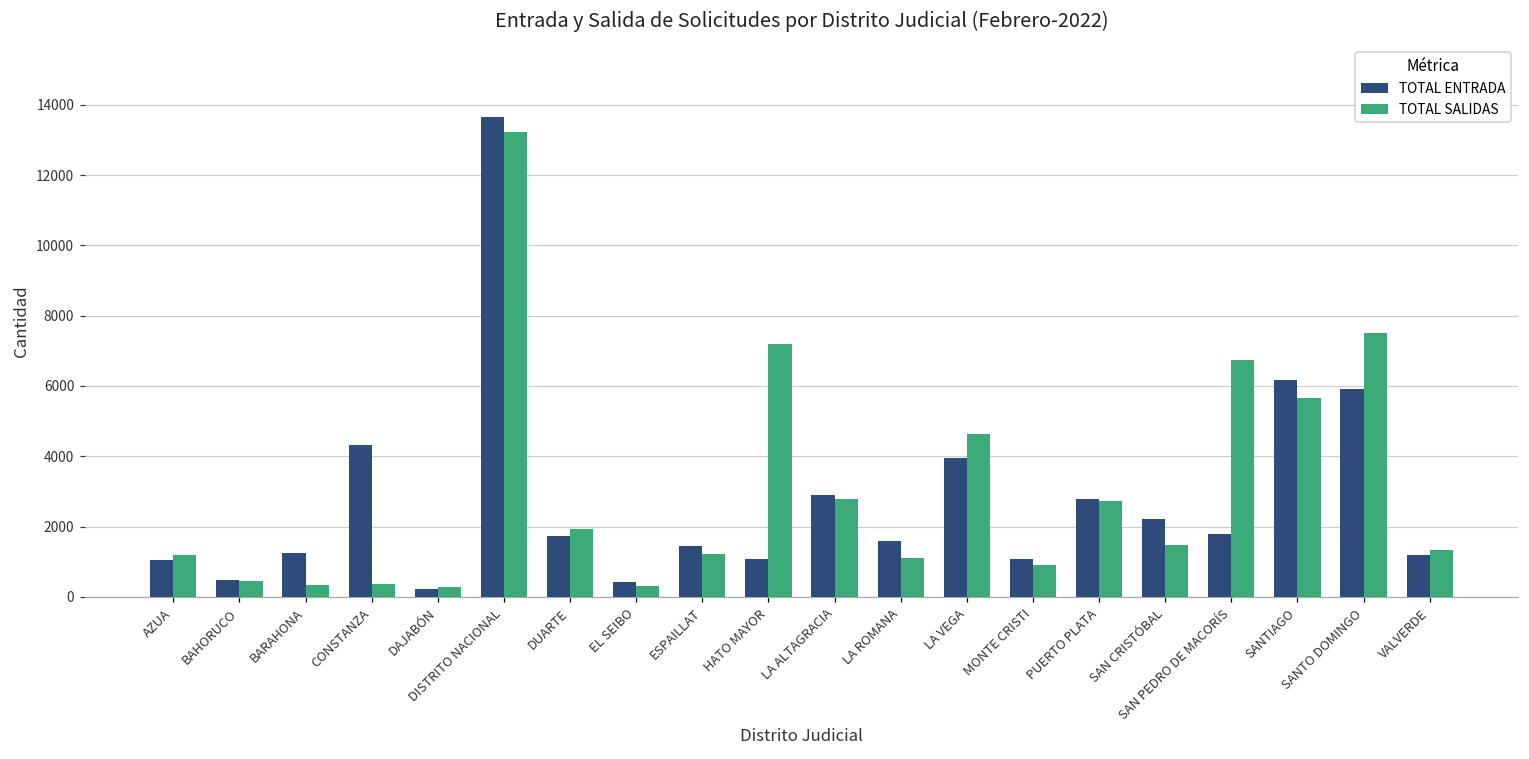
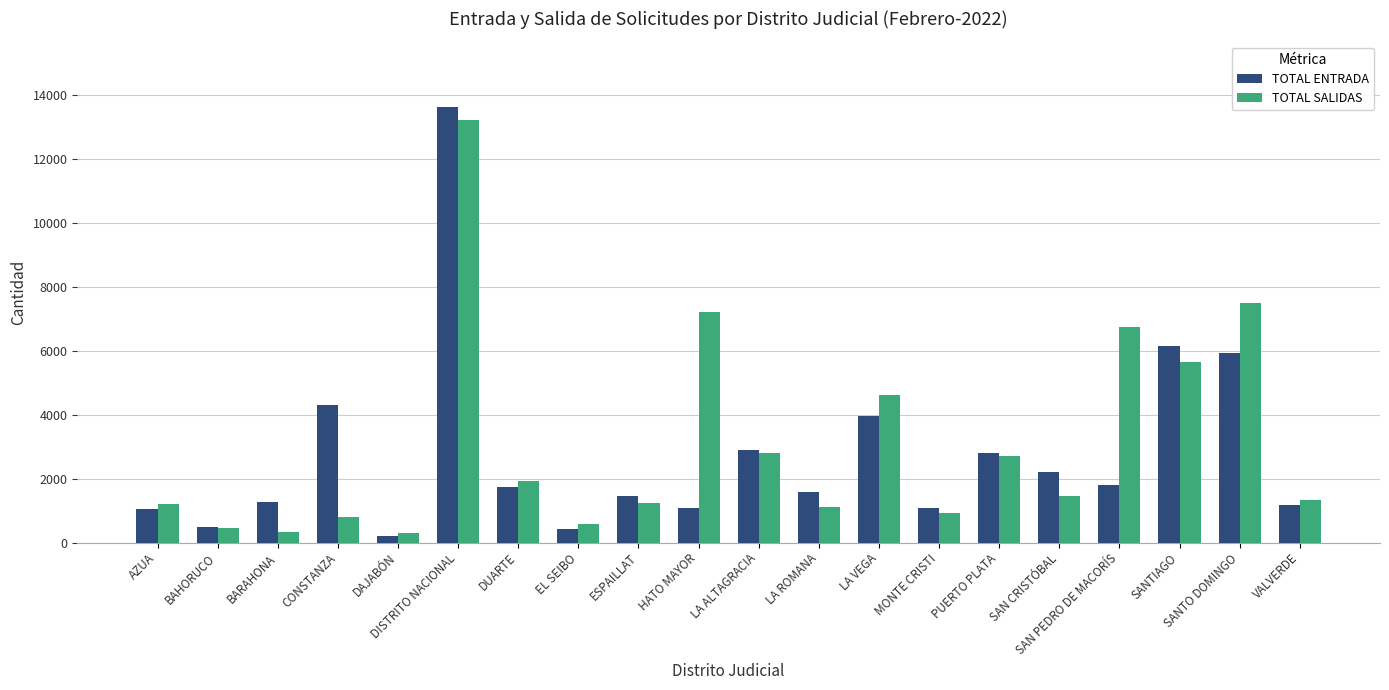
  {
    "TOTAL ENTRADA": {
      "AZUA": 1000,
      "BAHORUCO": 500,
      "BARAHONA": 1300,
      "CONSTANZA": 4300,
      "DAJABÓN": 200,
      "DISTRITO NACIONAL": 13600,
      "DUARTE": 1700,
      "EL SEIBO": 400,
      "ESPAILLAT": 1500,
      "HATO MAYOR": 1100,
      "LA ALTAGRACIA": 2900,
      "LA ROMANA": 1600,
      "LA VEGA": 4000,
      "MONTE CRISTI": 1100,
      "PUERTO PLATA": 2800,
      "SAN CRISTÓBAL": 2200,
      "SAN PEDRO DE MACORÍS": 1800,
      "SANTIAGO": 6200,
      "SANTO DOMINGO": 5900,
      "VALVERDE": 1200
    },
    "TOTAL SALIDAS": {
      "AZUA": 1200,
      "BAHORUCO": 500,
      "BARAHONA": 300,
-     "CONSTANZA": 400,
+     "CONSTANZA": 800,
      "DAJABÓN": 300,
      "DISTRITO NACIONAL": 13200,
      "DUARTE": 1900,
-     "EL SEIBO": 300,
+     "EL SEIBO": 600,
      "ESPAILLAT": 1200,
      "HATO MAYOR": 7200,
      "LA ALTAGRACIA": 2800,
      "LA ROMANA": 1100,
      "LA VEGA": 4600,
      "MONTE CRISTI": 900,
      "PUERTO PLATA": 2700,
      "SAN CRISTÓBAL": 1500,
      "SAN PEDRO DE MACORÍS": 6700,
      "SANTIAGO": 5700,
      "SANTO DOMINGO": 7500,
      "VALVERDE": 1300
    }
  }
